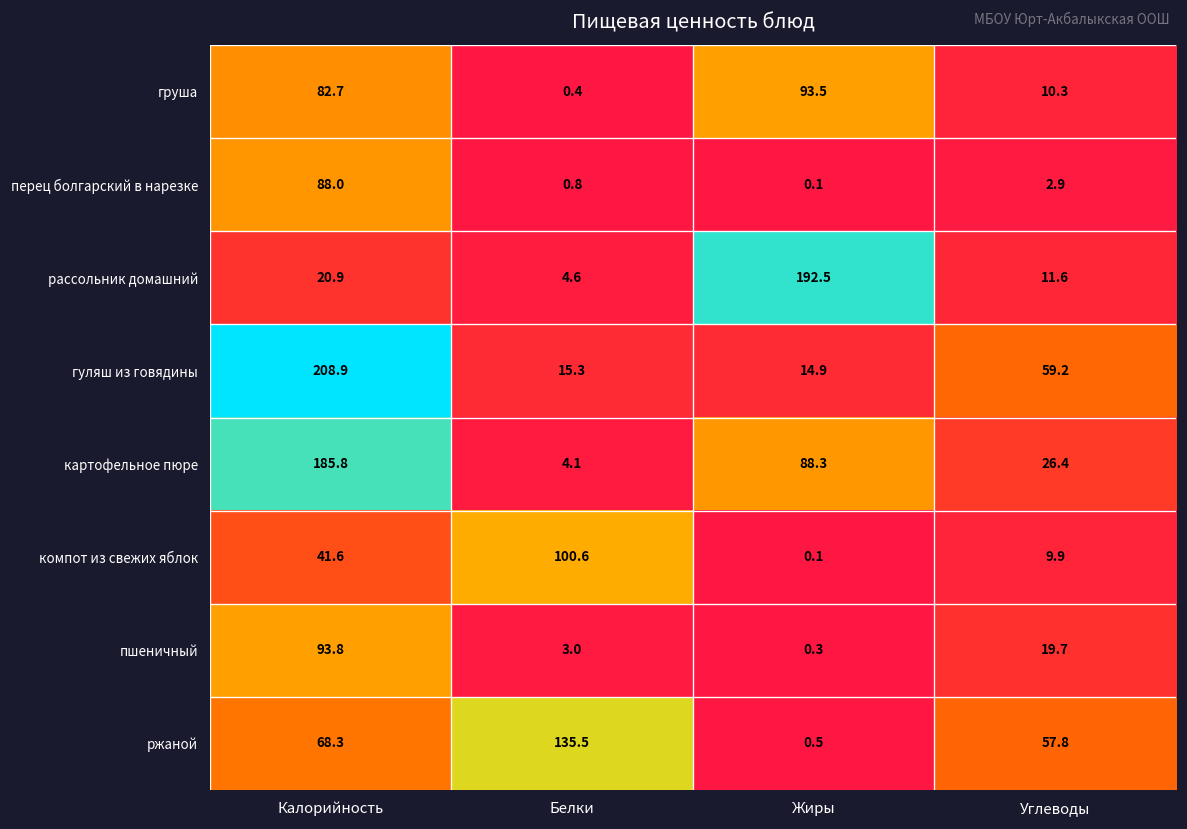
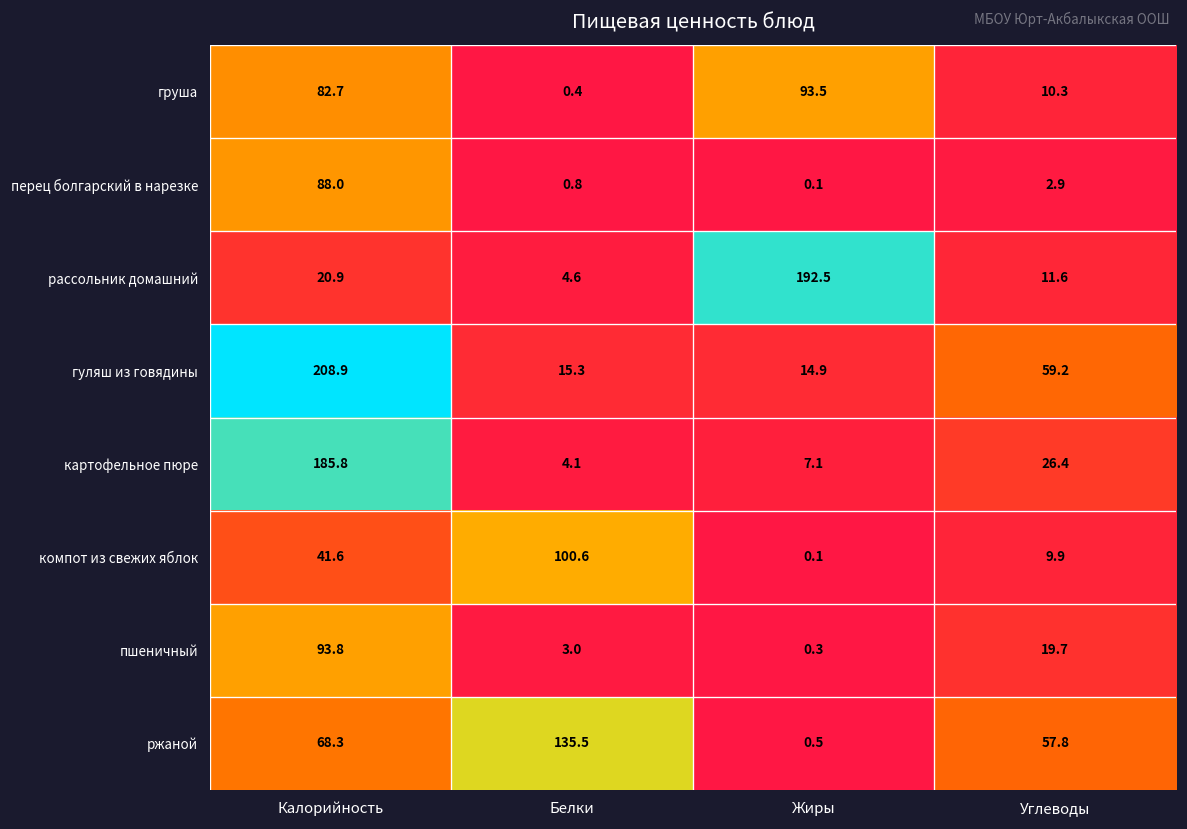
  {
    "груша": {
      "Калорийность": 82.7,
      "Белки": 0.4,
      "Жиры": 93.5,
      "Углеводы": 10.3
    },
    "перец болгарский в нарезке": {
      "Калорийность": 88.0,
      "Белки": 0.8,
      "Жиры": 0.1,
      "Углеводы": 2.9
    },
    "рассольник домашний": {
      "Калорийность": 20.9,
      "Белки": 4.6,
      "Жиры": 192.5,
      "Углеводы": 11.6
    },
    "гуляш из говядины": {
      "Калорийность": 208.9,
      "Белки": 15.3,
      "Жиры": 14.9,
      "Углеводы": 59.2
    },
    "картофельное пюре": {
      "Калорийность": 185.8,
      "Белки": 4.1,
-     "Жиры": 88.3,
+     "Жиры": 7.1,
      "Углеводы": 26.4
    },
    "компот из свежих яблок": {
      "Калорийность": 41.6,
      "Белки": 100.6,
      "Жиры": 0.1,
      "Углеводы": 9.9
    },
    "пшеничный": {
      "Калорийность": 93.8,
      "Белки": 3.0,
      "Жиры": 0.3,
      "Углеводы": 19.7
    },
    "ржаной": {
      "Калорийность": 68.3,
      "Белки": 135.5,
      "Жиры": 0.5,
      "Углеводы": 57.8
    }
  }
